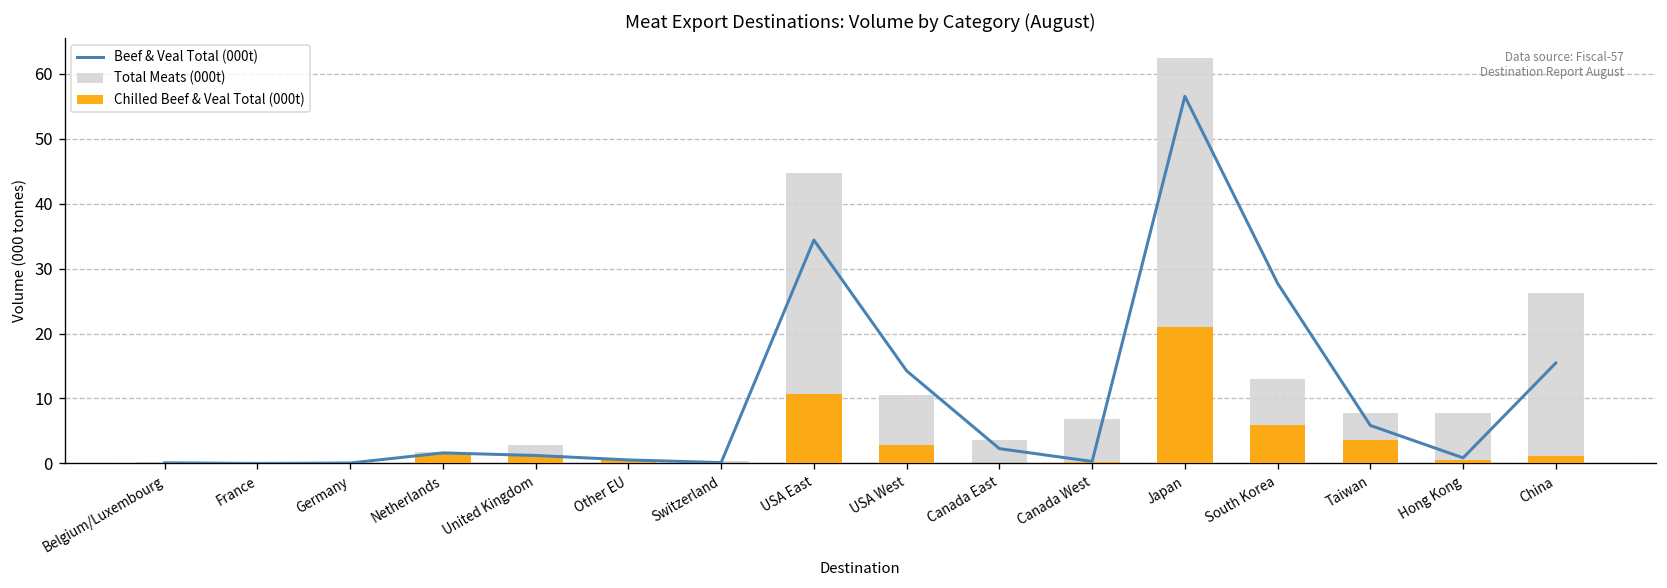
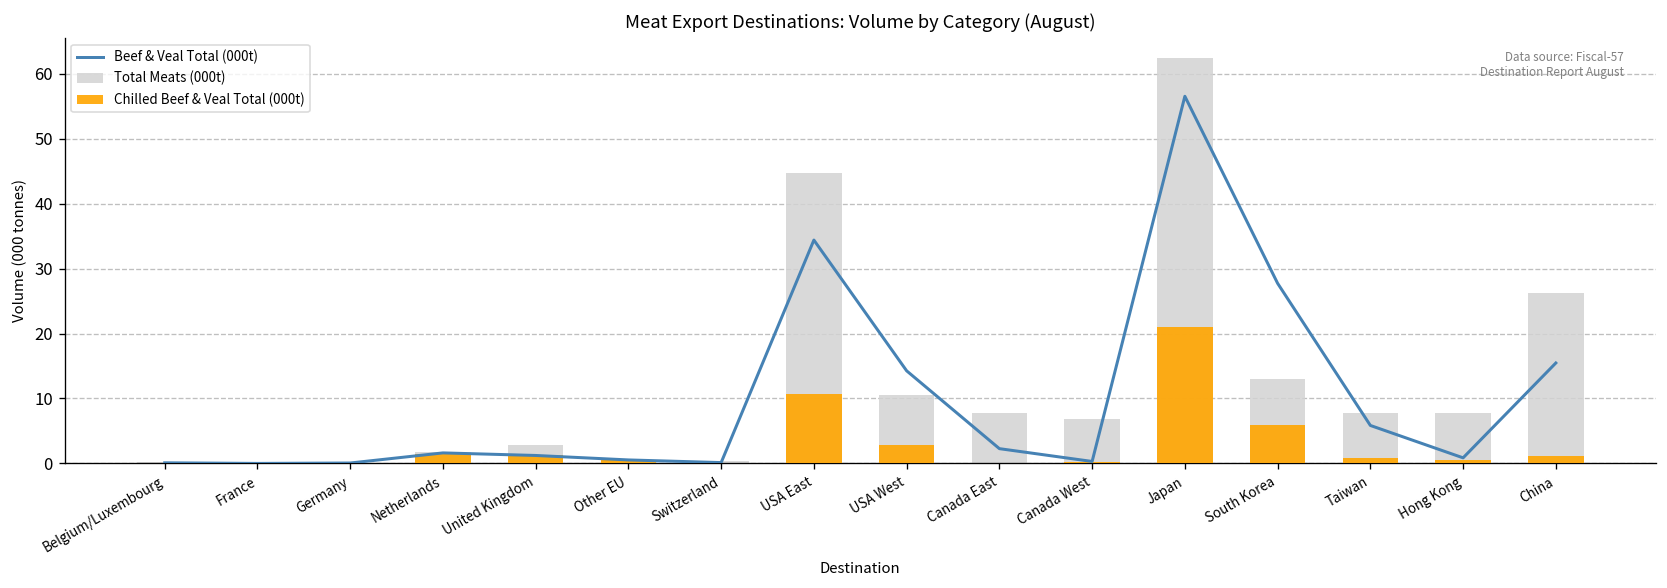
  {
    "Beef & Veal Total (000t)": {
      "Belgium/Luxembourg": 0,
      "France": 0,
      "Germany": 0,
      "Netherlands": 2,
      "United Kingdom": 1,
      "Other EU": 1,
      "Switzerland": 0,
      "USA East": 34,
      "USA West": 14,
      "Canada East": 2,
      "Canada West": 0,
      "Japan": 57,
      "South Korea": 28,
      "Taiwan": 6,
      "Hong Kong": 1,
      "China": 15
    },
    "Total Meats (000t)": {
      "Netherlands": 2,
      "United Kingdom": 3,
      "Other EU": 1,
      "USA East": 45,
      "USA West": 11,
-     "Canada East": 4,
+     "Canada East": 8,
      "Canada West": 7,
      "Japan": 62,
      "South Korea": 13,
      "Taiwan": 8,
      "Hong Kong": 8,
      "China": 26
    },
    "Chilled Beef & Veal Total (000t)": {
      "Netherlands": 1,
      "Other EU": 1,
-     "Taiwan": 4
+     "Taiwan": 1
    }
  }
